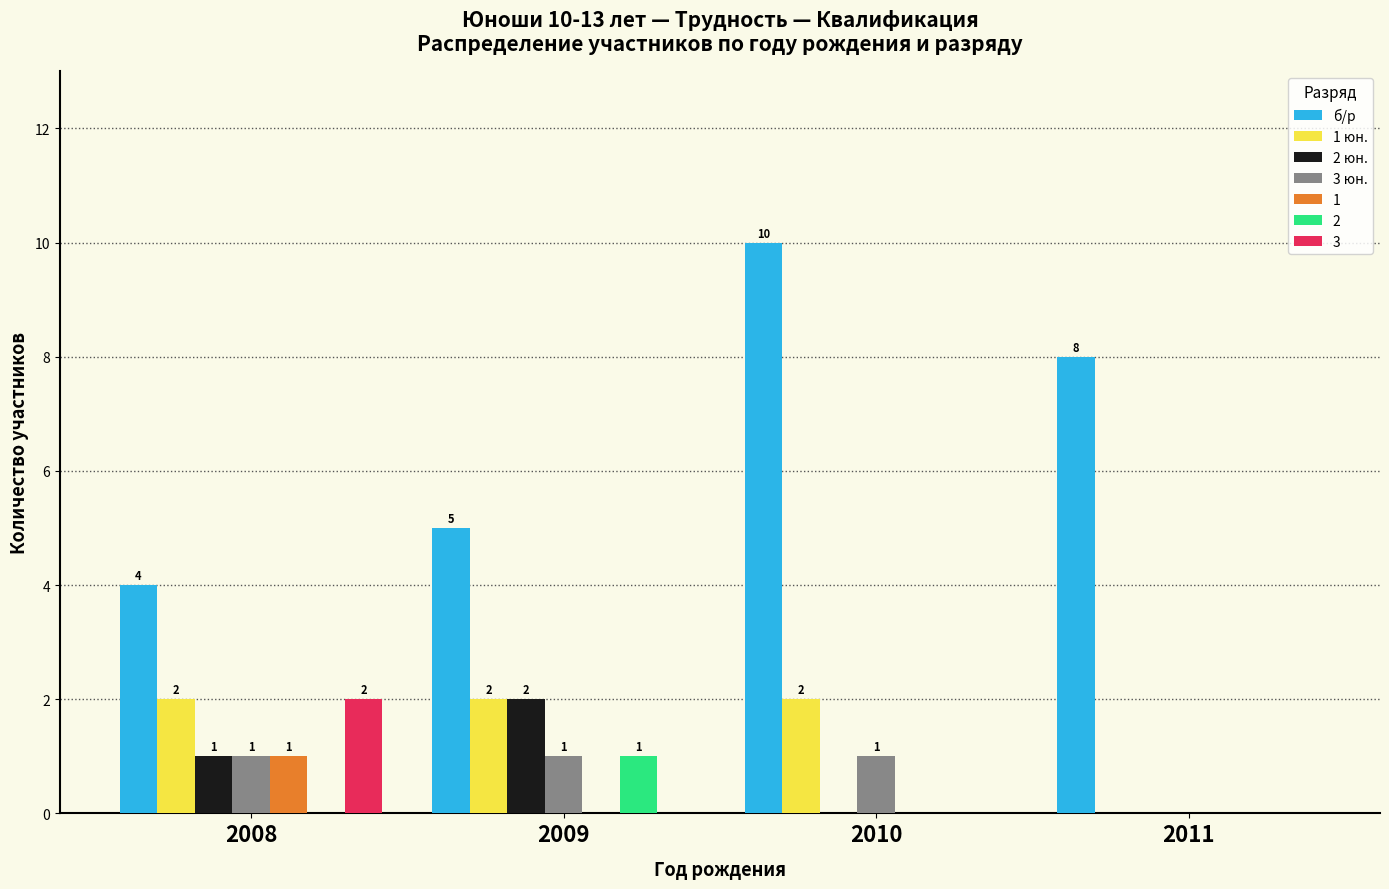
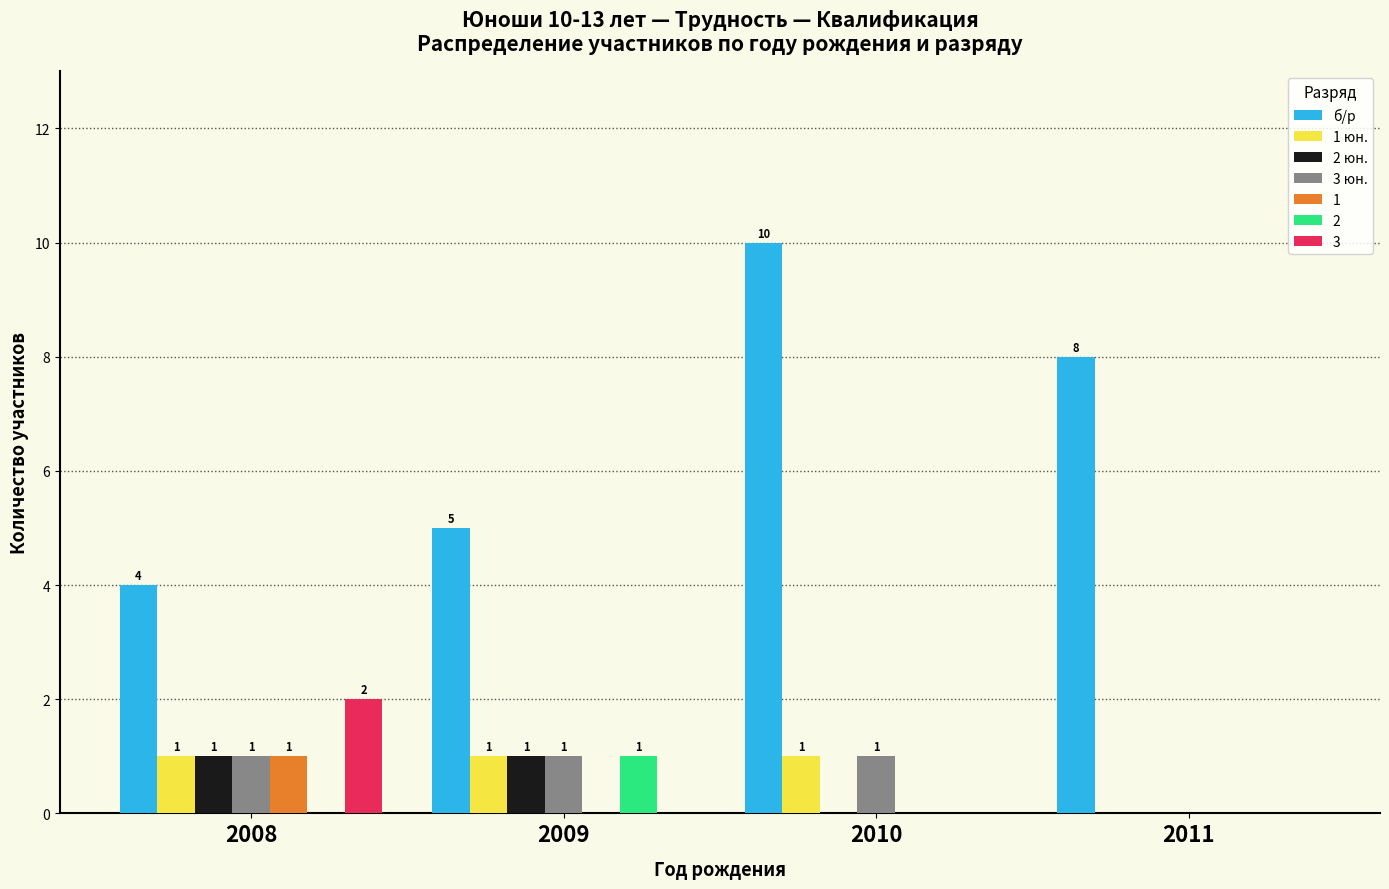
  {
    "б/р": {
      "2008": 4,
      "2009": 5,
      "2010": 10,
      "2011": 8
    },
    "1 юн.": {
-     "2008": 2,
-     "2009": 2,
-     "2010": 2
+     "2008": 1,
+     "2009": 1,
+     "2010": 1
    },
    "2 юн.": {
      "2008": 1,
-     "2009": 2
+     "2009": 1
    },
    "3 юн.": {
      "2008": 1,
      "2009": 1,
      "2010": 1
    },
    "1": {
      "2008": 1
    },
    "2": {
      "2009": 1
    },
    "3": {
      "2008": 2
    }
  }
